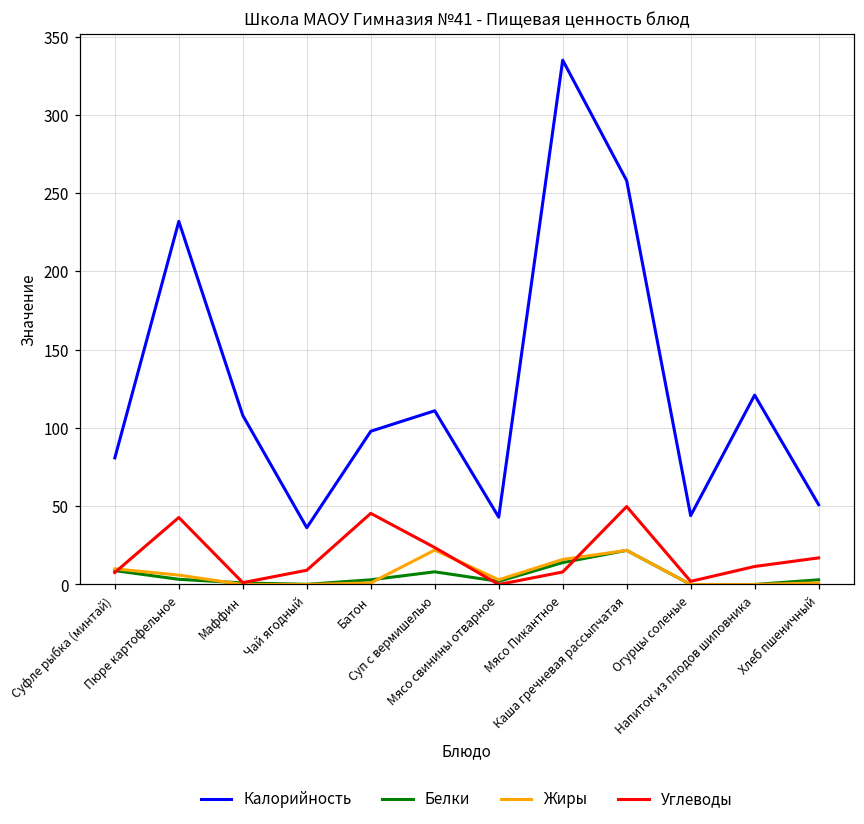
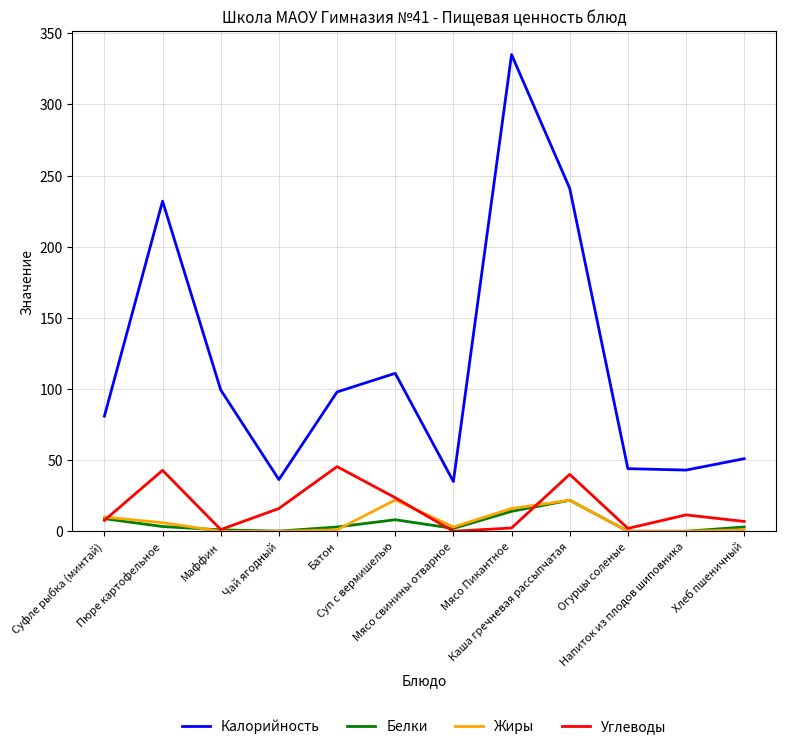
  {
    "Калорийность": {
      "Суфле рыбка (минтай)": 81,
      "Пюре картофельное": 232,
-     "Маффин": 108,
+     "Маффин": 99,
      "Чай ягодный": 36,
      "Батон": 98,
      "Суп с вермишелью": 111,
-     "Мясо свинины отварное": 43,
+     "Мясо свинины отварное": 35,
      "Мясо Пикантное": 335,
-     "Каша гречневая рассыпчатая": 258,
+     "Каша гречневая рассыпчатая": 241,
      "Огурцы соленые": 44,
-     "Напиток из плодов шиповника": 121,
+     "Напиток из плодов шиповника": 43,
      "Хлеб пшеничный": 51
    },
    "Белки": {
      "Пюре картофельное": 3,
      "Батон": 3,
      "Суп с вермишелью": 8,
      "Мясо Пикантное": 14,
      "Хлеб пшеничный": 3
    },
    "Жиры": {
      "Пюре картофельное": 6,
      "Батон": 1,
      "Мясо Пикантное": 16,
      "Хлеб пшеничный": 1
    },
    "Углеводы": {
      "Пюре картофельное": 43,
-     "Чай ягодный": 9,
+     "Чай ягодный": 16,
      "Батон": 45,
      "Мясо свинины отварное": 0,
-     "Мясо Пикантное": 8,
-     "Каша гречневая рассыпчатая": 50,
+     "Мясо Пикантное": 2,
+     "Каша гречневая рассыпчатая": 40,
      "Огурцы соленые": 2,
      "Напиток из плодов шиповника": 12,
-     "Хлеб пшеничный": 17
+     "Хлеб пшеничный": 7
    }
  }
